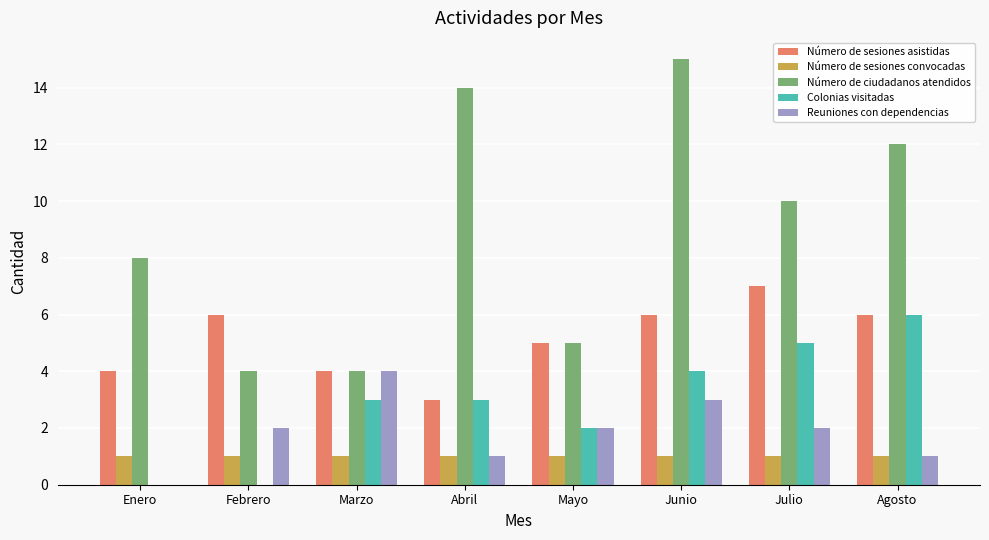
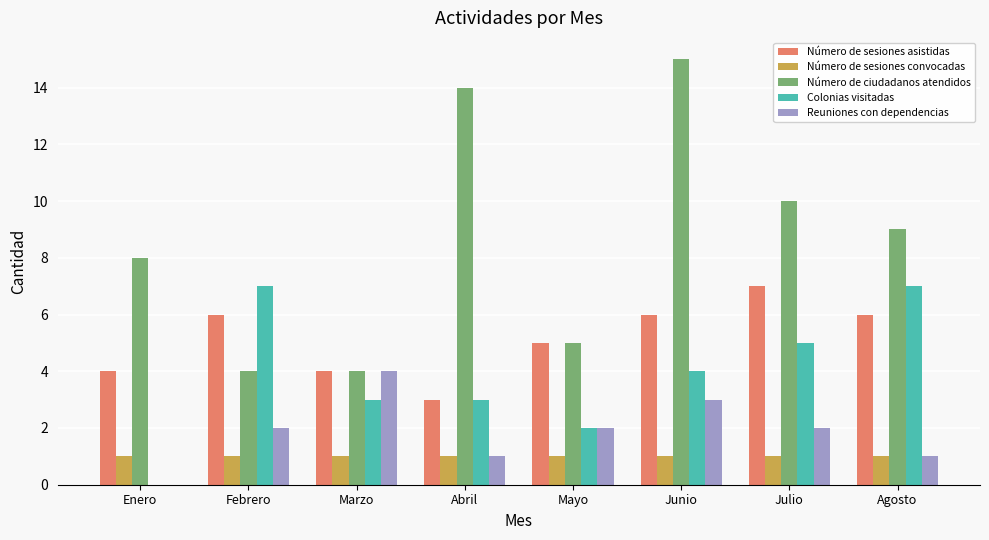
  {
    "Número de ciudadanos atendidos": {
      "Enero": 8,
      "Febrero": 4,
      "Marzo": 4,
      "Abril": 14,
      "Mayo": 5,
      "Junio": 15,
      "Julio": 10,
-     "Agosto": 12
+     "Agosto": 9
    },
    "Colonias visitadas": {
      "Enero": 0,
-     "Febrero": 0,
+     "Febrero": 7,
      "Marzo": 3,
      "Abril": 3,
      "Mayo": 2,
      "Junio": 4,
      "Julio": 5,
-     "Agosto": 6
+     "Agosto": 7
    },
    "Reuniones con dependencias": {
      "Enero": 0,
      "Febrero": 2,
      "Marzo": 4,
      "Abril": 1,
      "Mayo": 2,
      "Junio": 3,
      "Julio": 2,
      "Agosto": 1
    }
  }
